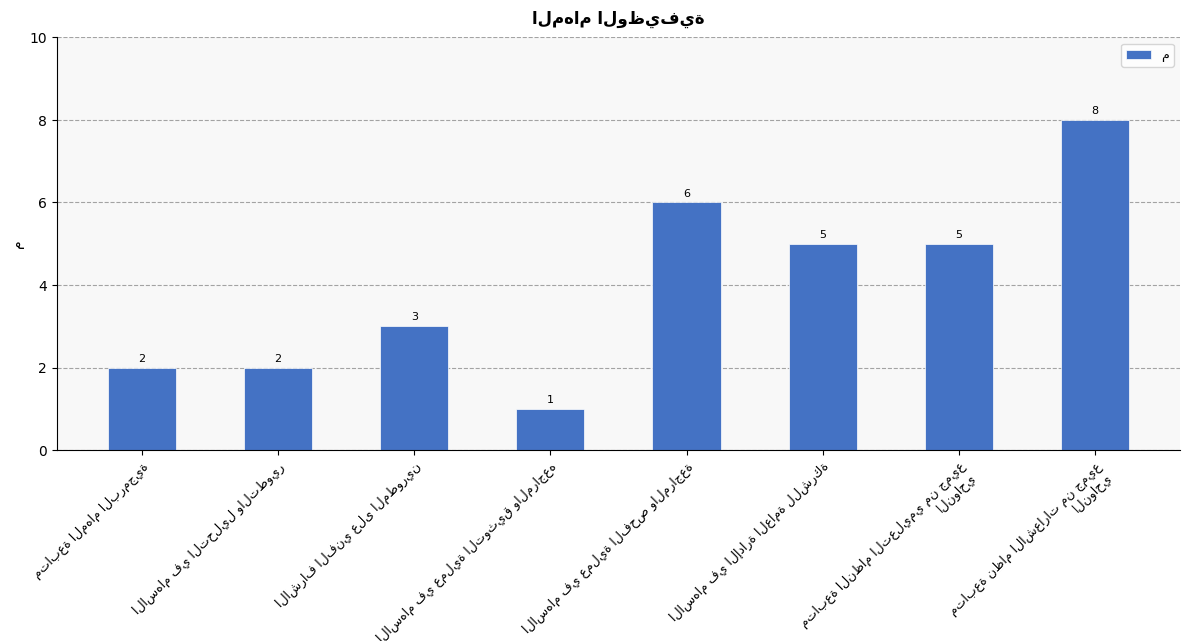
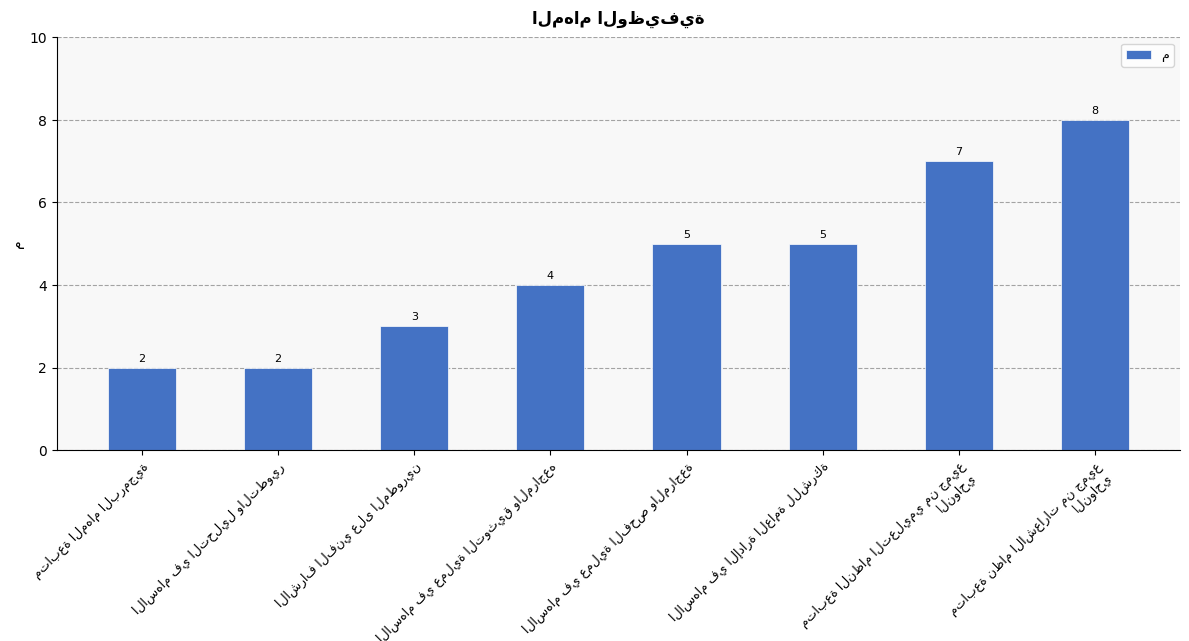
  {
    "متابعة المهام البرمجية": 2,
    "الاسهام في التحليل والتطوير": 2,
    "الاشراف الفني على المطورين": 3,
-   "الاسهام في عملية التوثيق والمراجعه": 1,
-   "الاسهام في عملية الفحص والمراجعة": 6,
+   "الاسهام في عملية التوثيق والمراجعه": 4,
+   "الاسهام في عملية الفحص والمراجعة": 5,
    "الاسهام في الإدارة العامة للشركة": 5,
-   "متابعة النظام التعليمي من جميع النواحي": 5,
+   "متابعة النظام التعليمي من جميع النواحي": 7,
    "متابعة نظام الاشعارات من جميع النواحي": 8
  }
